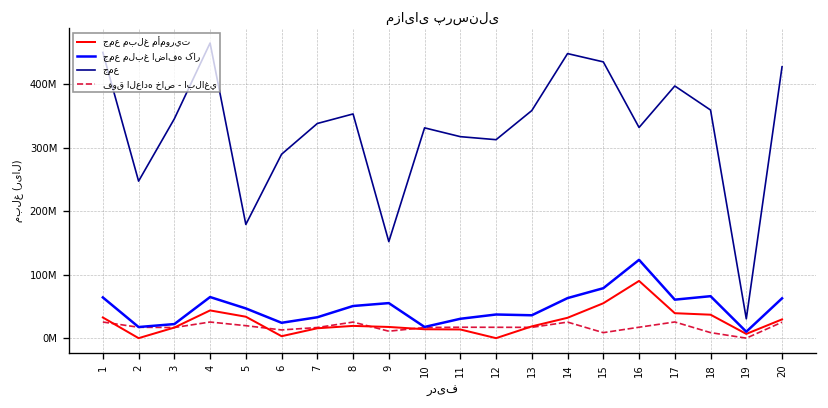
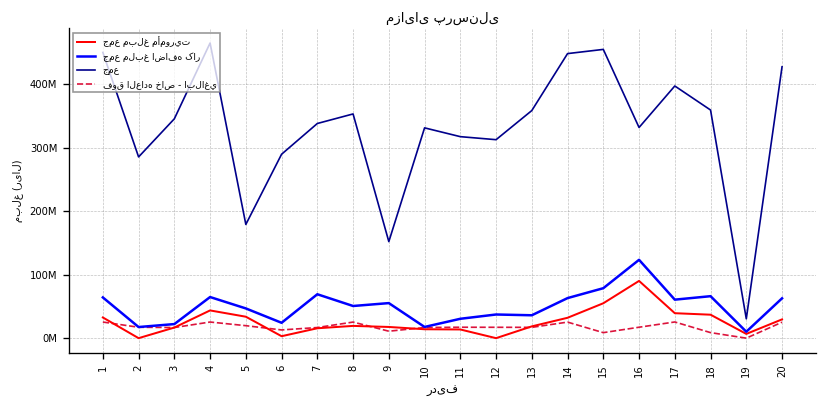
  {
    "جمع مبلغ مأموريت": {
      "1": 30000000,
      "2": 0,
      "4": 40000000,
      "5": 30000000,
      "6": 0,
      "8": 20000000,
      "9": 20000000,
      "12": 0,
      "14": 30000000,
      "15": 50000000,
      "16": 90000000,
      "17": 40000000,
      "18": 40000000
    },
    "جمع ملبغ اضافه کار": {
      "1": 60000000,
      "3": 20000000,
      "4": 60000000,
      "5": 50000000,
      "6": 20000000,
-     "7": 30000000,
+     "7": 70000000,
      "8": 50000000,
      "9": 60000000,
      "11": 30000000,
      "12": 40000000,
      "13": 40000000,
      "14": 60000000,
      "15": 80000000,
      "16": 120000000,
      "17": 60000000,
      "18": 70000000,
      "20": 60000000
    },
    "جمع": {
-     "2": 250000000,
+     "2": 290000000,
      "3": 350000000,
      "5": 180000000,
      "6": 290000000,
      "7": 340000000,
      "8": 350000000,
      "9": 150000000,
      "10": 330000000,
      "11": 320000000,
      "12": 310000000,
      "13": 360000000,
      "14": 450000000,
-     "15": 440000000,
+     "15": 450000000,
      "16": 330000000,
      "17": 400000000,
      "18": 360000000,
      "19": 30000000,
      "20": 430000000
    },
    "فوق العاده خاص - ابلاغي": {
      "1": 30000000,
      "4": 30000000,
      "5": 20000000,
      "6": 10000000,
      "8": 30000000,
      "9": 10000000,
      "12": 20000000,
      "14": 30000000,
      "15": 10000000,
      "16": 20000000,
      "17": 30000000,
      "18": 10000000,
      "19": 0
    }
  }
